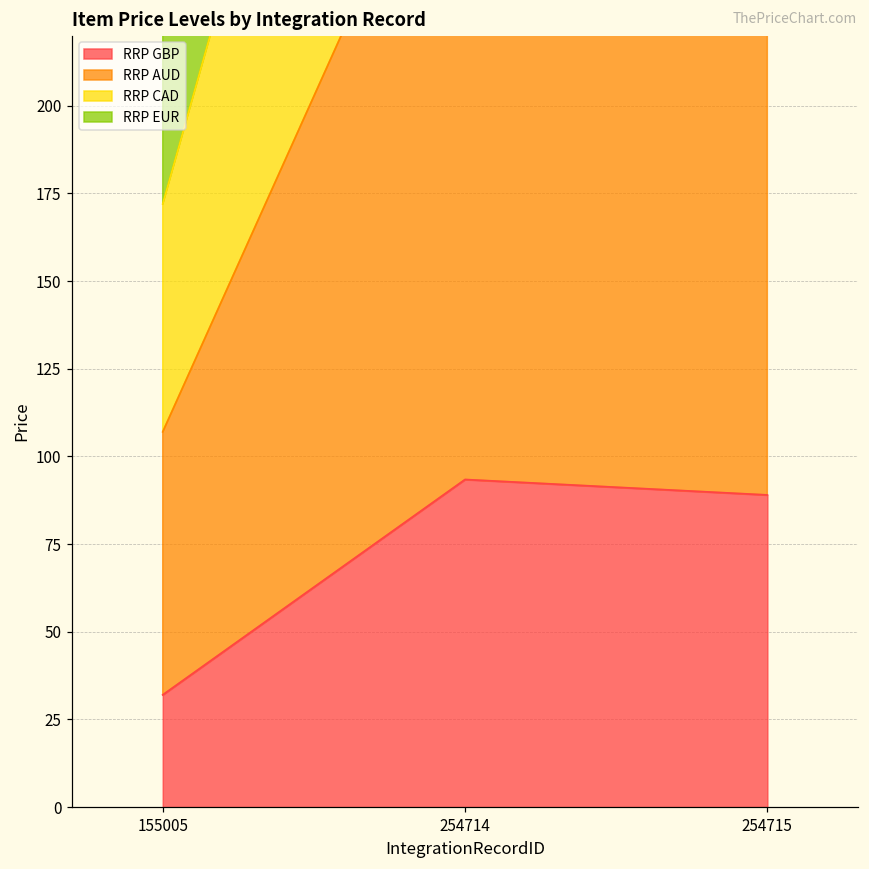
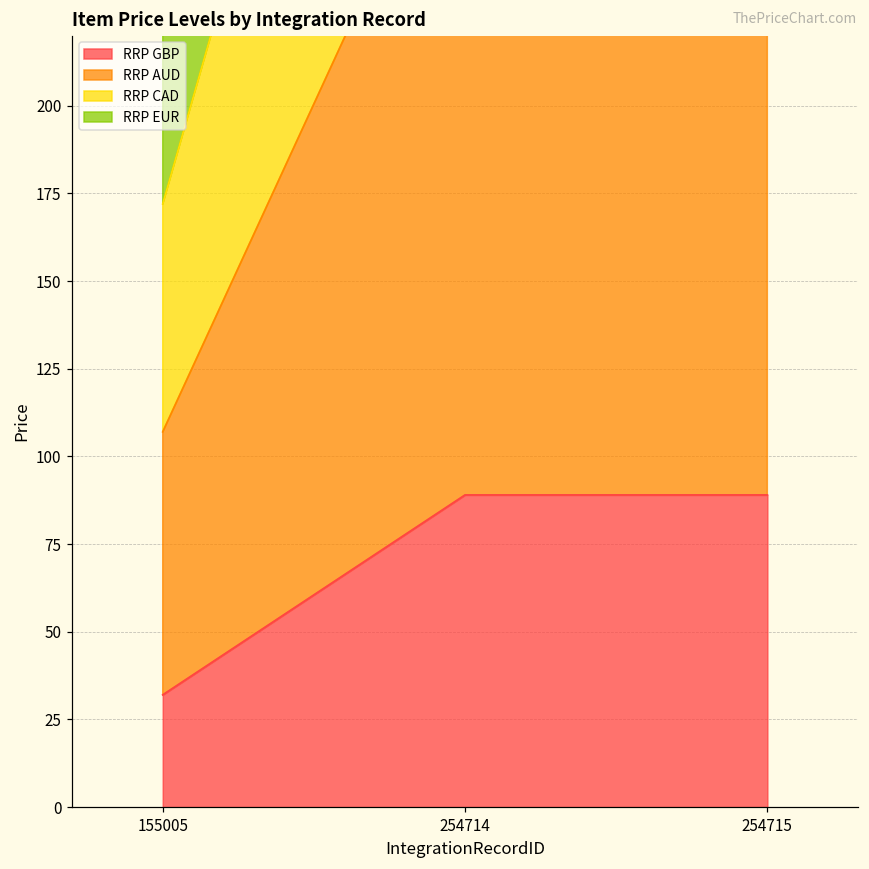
  {
    "RRP GBP": {
      "155005": 32,
-     "254714": 93,
+     "254714": 89,
      "254715": 89
    },
    "RRP AUD": {
      "155005": 75
    },
    "RRP CAD": {
      "155005": 65
    }
  }
